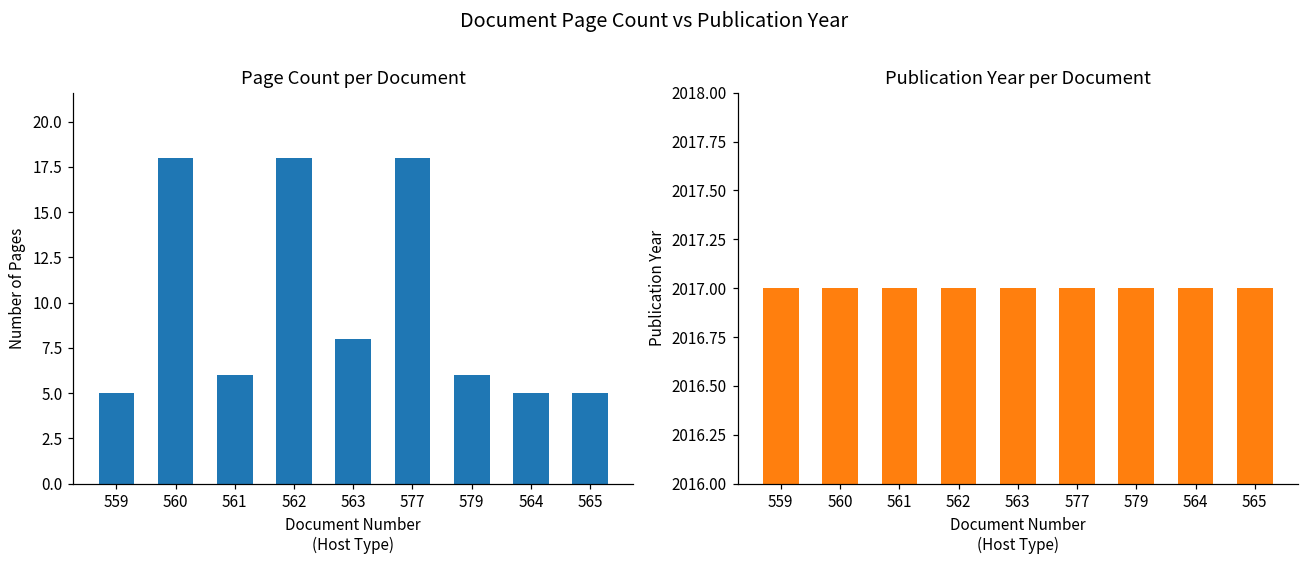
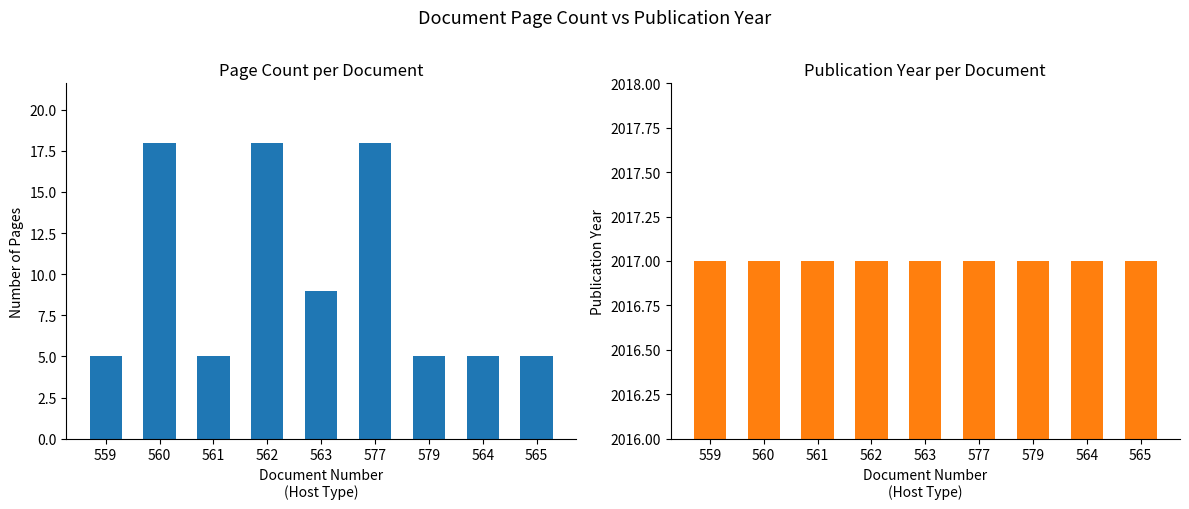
  {
    "Page Count per Document": {
      "559": 5,
      "560": 18,
-     "561": 6,
+     "561": 5,
      "562": 18,
-     "563": 8,
+     "563": 9,
      "577": 18,
-     "579": 6,
+     "579": 5,
      "564": 5,
      "565": 5
    },
    "Publication Year per Document": {
      "559": 2017.00,
      "560": 2017.00,
      "561": 2017.00,
      "562": 2017.00,
      "563": 2017.00,
      "577": 2017.00,
      "579": 2017.00,
      "564": 2017.00,
      "565": 2017.00
    }
  }
